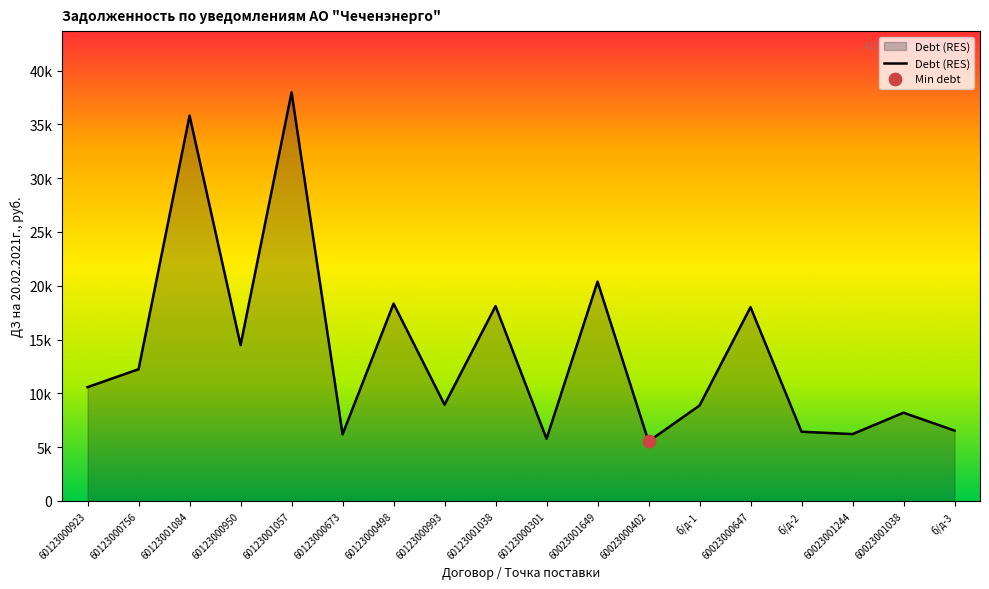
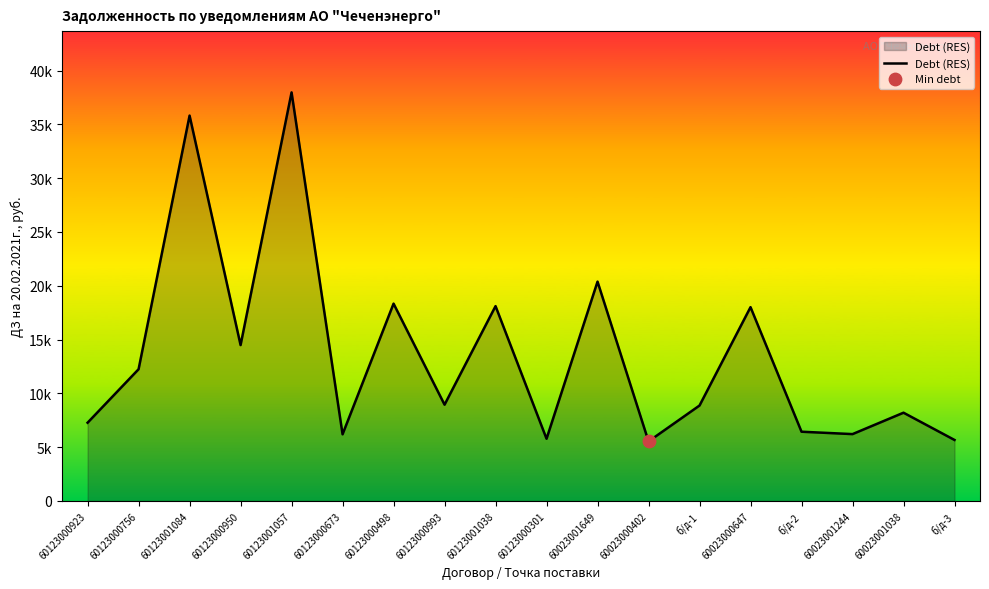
  {
    "Debt (RES)": {
-     "60123000923": 10600,
+     "60123000923": 7300,
      "60123000756": 12200,
      "60123001084": 35800,
      "60123000950": 14500,
      "60123001057": 38000,
      "60123000673": 6200,
      "60123000498": 18300,
      "60123000993": 8900,
      "60123001038": 18100,
      "60123000301": 5800,
      "60023001649": 20400,
      "б/д-1": 8900,
      "60023000647": 18000,
      "б/д-2": 6400,
      "60023001244": 6200,
      "60023001038": 8200,
-     "б/д-3": 6500
+     "б/д-3": 5700
    }
  }
